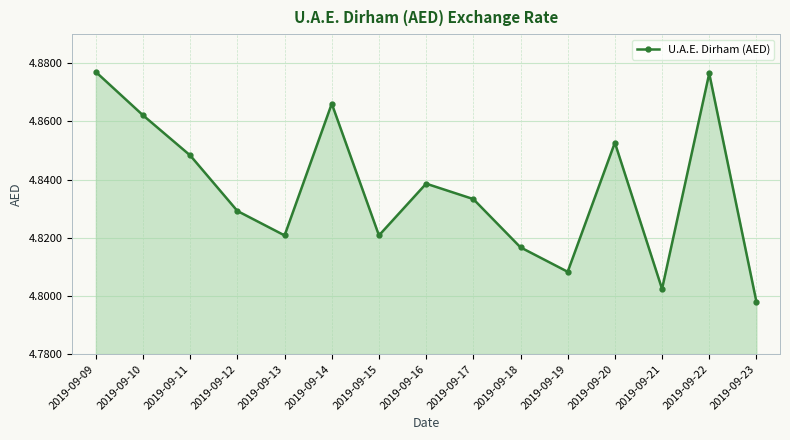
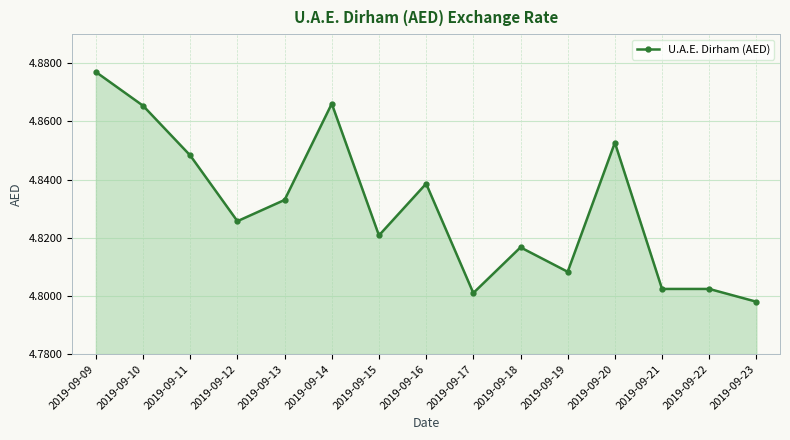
  {
    "2019-09-09": 4.877,
-   "2019-09-10": 4.862,
+   "2019-09-10": 4.865,
    "2019-09-11": 4.848,
-   "2019-09-12": 4.829,
-   "2019-09-13": 4.821,
+   "2019-09-12": 4.826,
+   "2019-09-13": 4.833,
    "2019-09-14": 4.866,
    "2019-09-15": 4.821,
    "2019-09-16": 4.839,
-   "2019-09-17": 4.833,
+   "2019-09-17": 4.801,
    "2019-09-18": 4.817,
    "2019-09-19": 4.808,
    "2019-09-20": 4.853,
    "2019-09-21": 4.802,
-   "2019-09-22": 4.877,
+   "2019-09-22": 4.802,
    "2019-09-23": 4.798
  }
